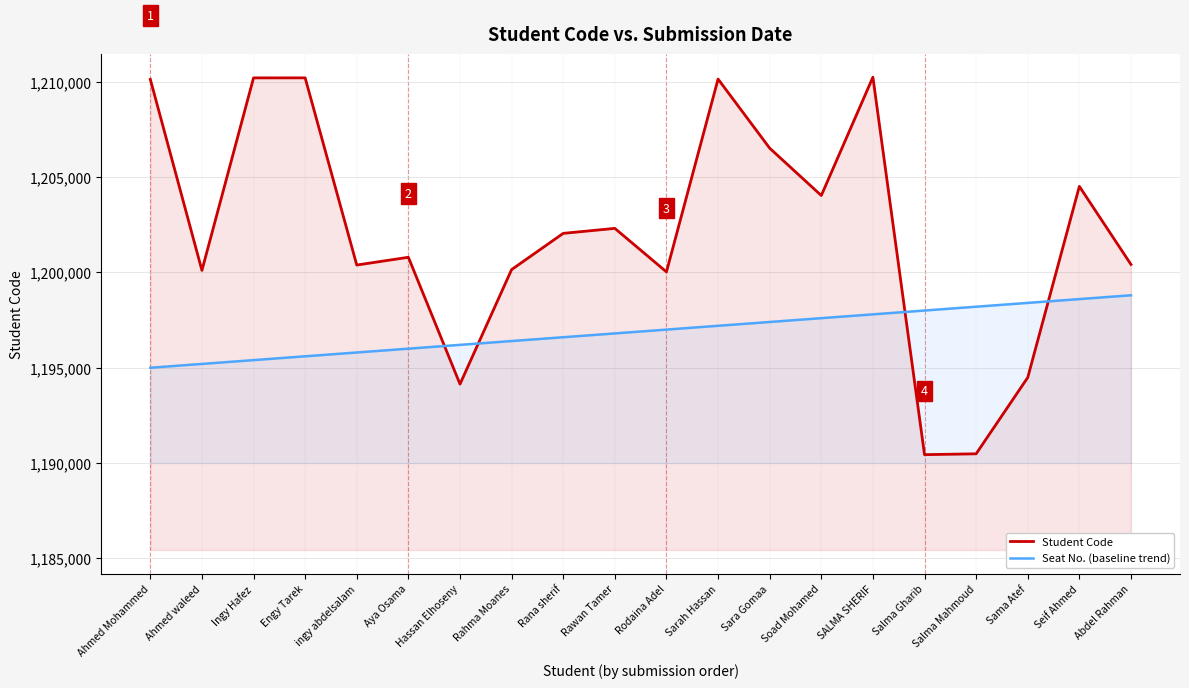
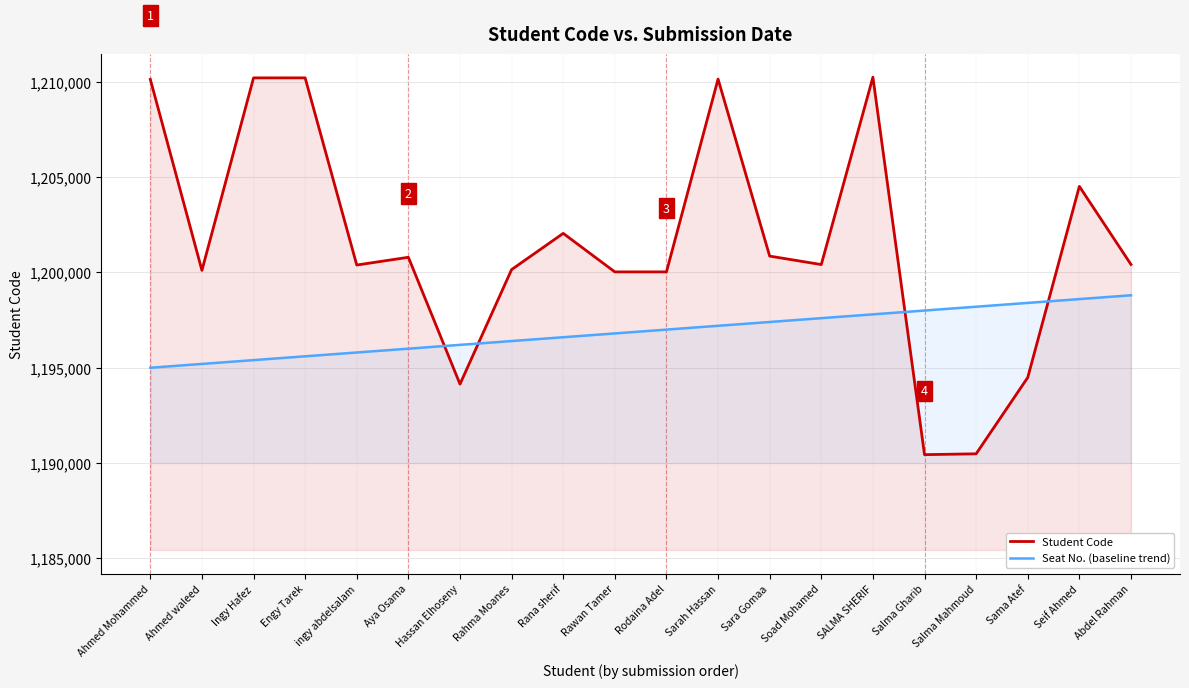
  {
    "Student Code": {
      "Ahmed Mohammed": "1,210,100",
      "Ahmed waleed": "1,200,100",
      "Ingy Hafez": "1,210,200",
      "Engy Tarek": "1,210,200",
      "ingy abdelsalam": "1,200,400",
      "Aya Osama": "1,200,800",
      "Hassan Elhoseny": "1,194,100",
      "Rahma Moanes": "1,200,100",
      "Rana sherif": "1,202,000",
-     "Rawan Tamer": "1,202,300",
+     "Rawan Tamer": "1,200,000",
      "Rodaina Adel": "1,200,000",
      "Sarah Hassan": "1,210,100",
-     "Sara Gomaa": "1,206,500",
-     "Soad Mohamed": "1,204,000",
+     "Sara Gomaa": "1,200,900",
+     "Soad Mohamed": "1,200,400",
      "SALMA SHERIF": "1,210,200",
      "Salma Gharib": "1,190,400",
      "Salma Mahmoud": "1,190,500",
      "Sama Atef": "1,194,500",
      "Seif Ahmed": "1,204,500",
      "Abdel Rahman": "1,200,400"
    },
    "Seat No. (baseline trend)": {
      "Ahmed Mohammed": "1,195,000",
      "Ahmed waleed": "1,195,200",
      "Ingy Hafez": "1,195,400",
      "Engy Tarek": "1,195,600",
      "ingy abdelsalam": "1,195,800",
      "Aya Osama": "1,196,000",
      "Hassan Elhoseny": "1,196,200",
      "Rahma Moanes": "1,196,400",
      "Rana sherif": "1,196,600",
      "Rawan Tamer": "1,196,800",
      "Rodaina Adel": "1,197,000",
      "Sarah Hassan": "1,197,200",
      "Sara Gomaa": "1,197,400",
      "Soad Mohamed": "1,197,600",
      "SALMA SHERIF": "1,197,800",
      "Salma Gharib": "1,198,000",
      "Salma Mahmoud": "1,198,200",
      "Sama Atef": "1,198,400",
      "Seif Ahmed": "1,198,600",
      "Abdel Rahman": "1,198,800"
    }
  }
